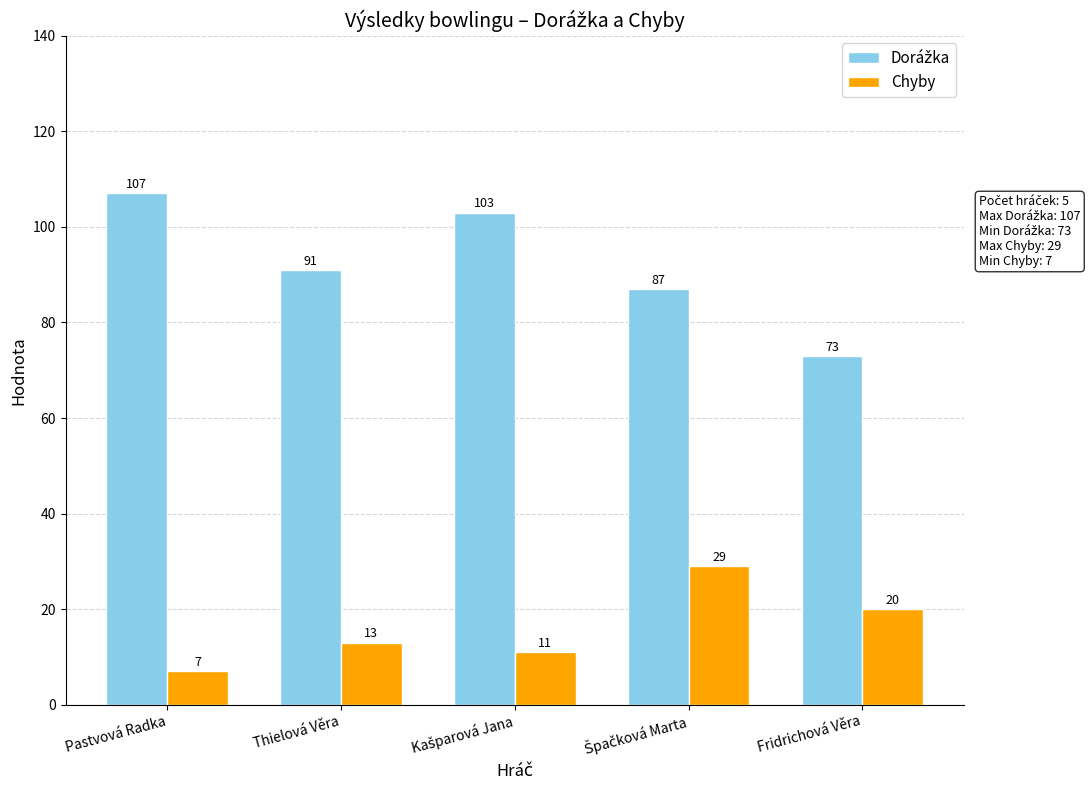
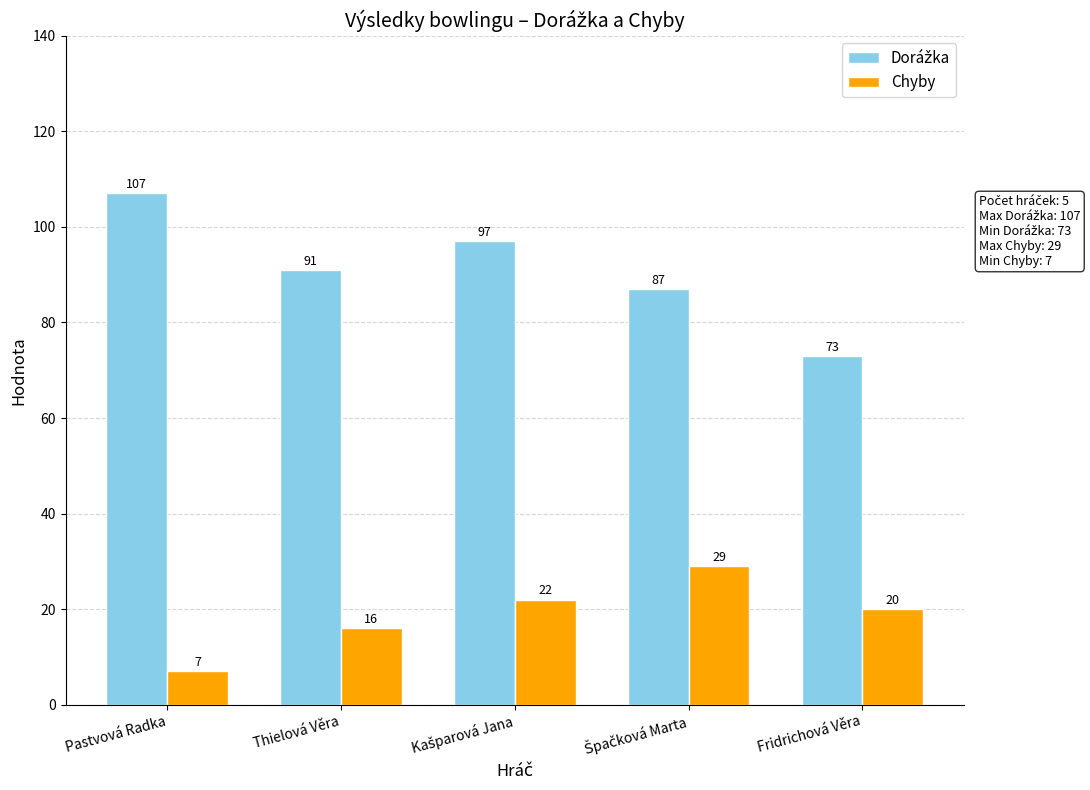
  {
    "Dorážka": {
      "Pastvová Radka": 107,
      "Thielová Věra": 91,
-     "Kašparová Jana": 103,
+     "Kašparová Jana": 97,
      "Špačková Marta": 87,
      "Fridrichová Věra": 73
    },
    "Chyby": {
      "Pastvová Radka": 7,
-     "Thielová Věra": 13,
-     "Kašparová Jana": 11,
+     "Thielová Věra": 16,
+     "Kašparová Jana": 22,
      "Špačková Marta": 29,
      "Fridrichová Věra": 20
    }
  }
